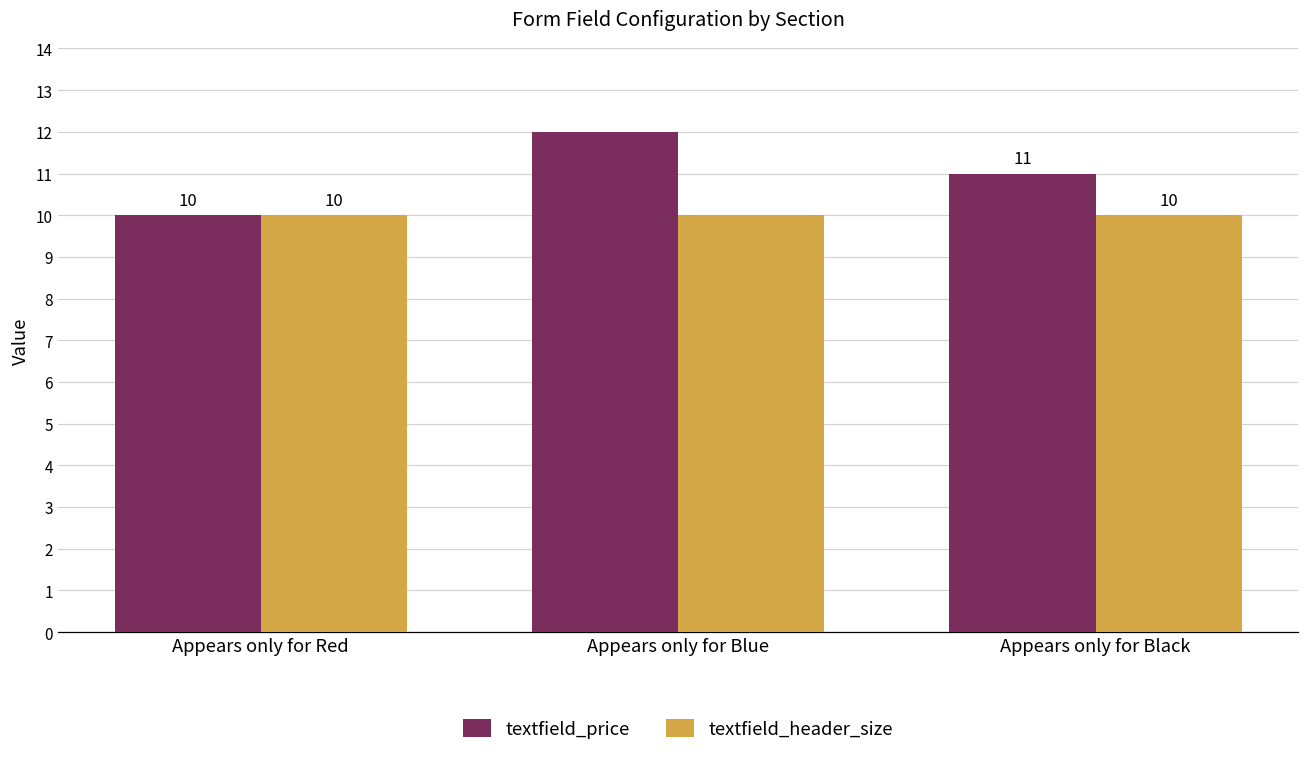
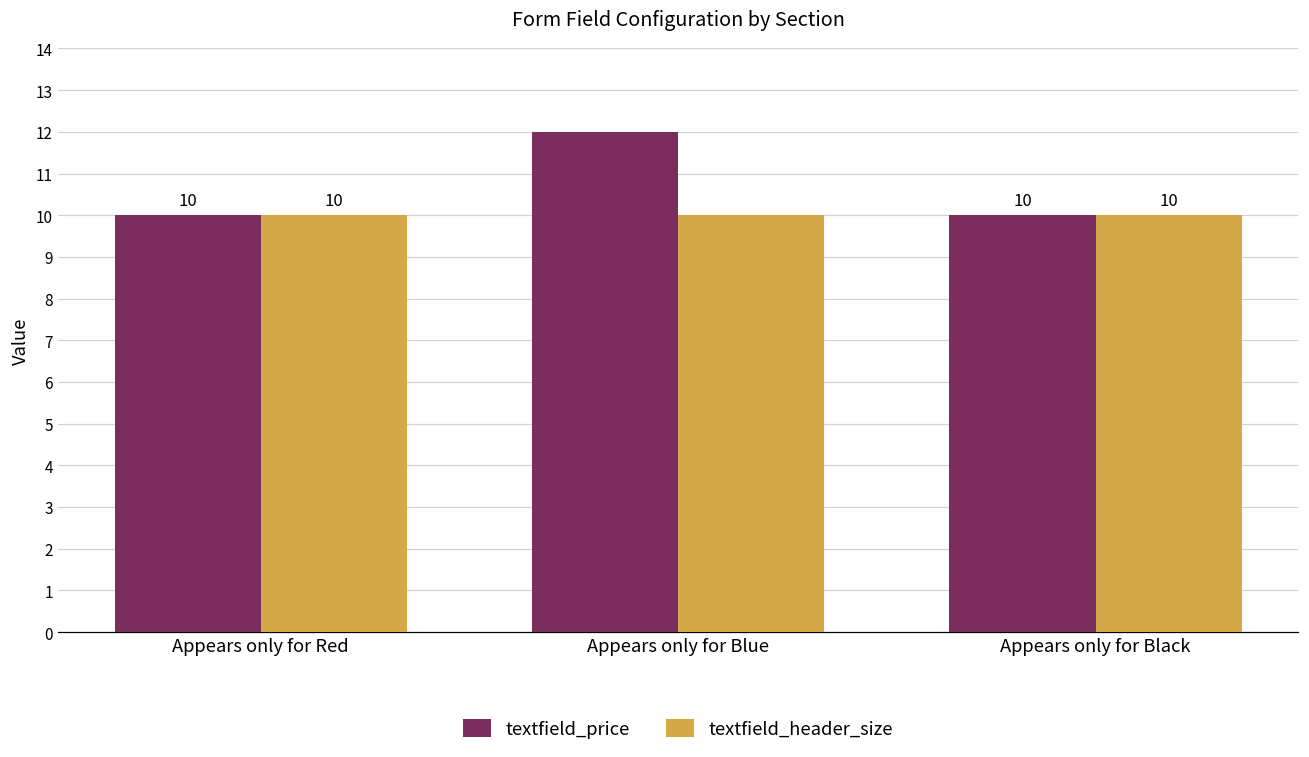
  {
    "textfield_price": {
      "Appears only for Red": 10,
-     "Appears only for Black": 11
+     "Appears only for Black": 10
    },
    "textfield_header_size": {
      "Appears only for Red": 10,
      "Appears only for Black": 10
    }
  }
